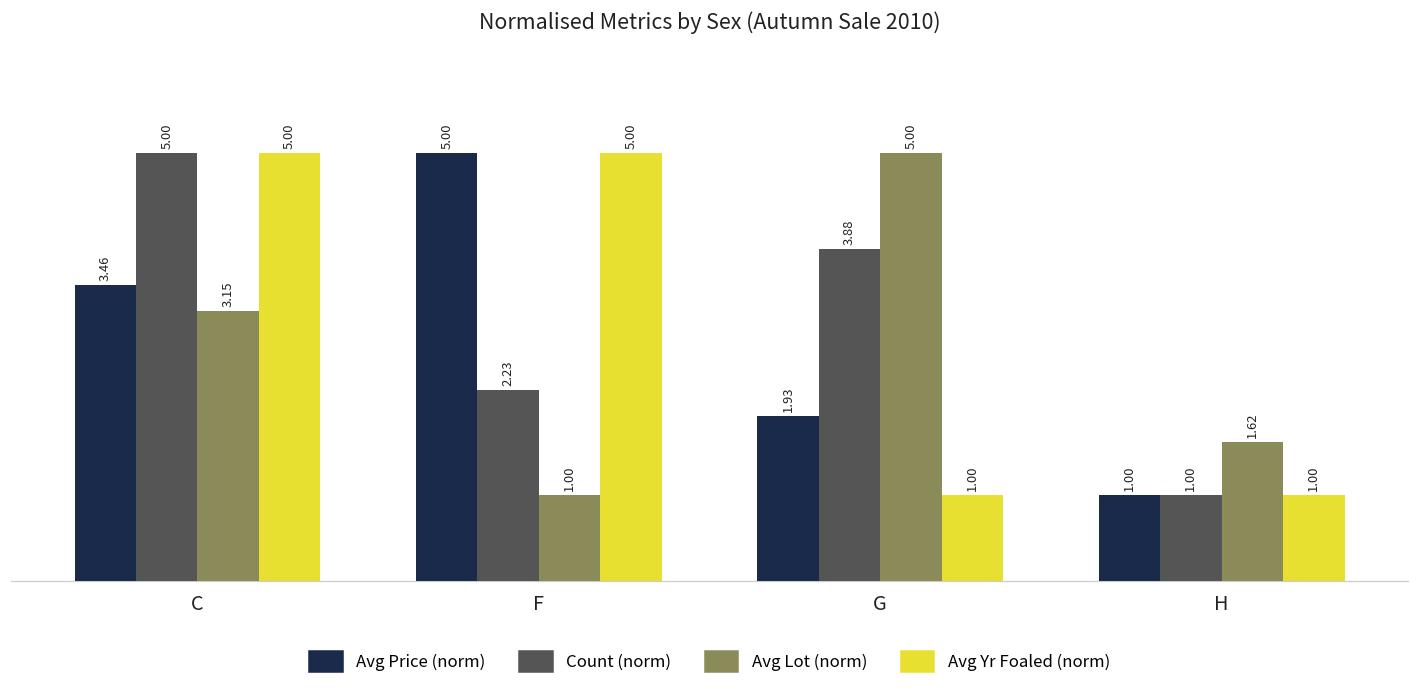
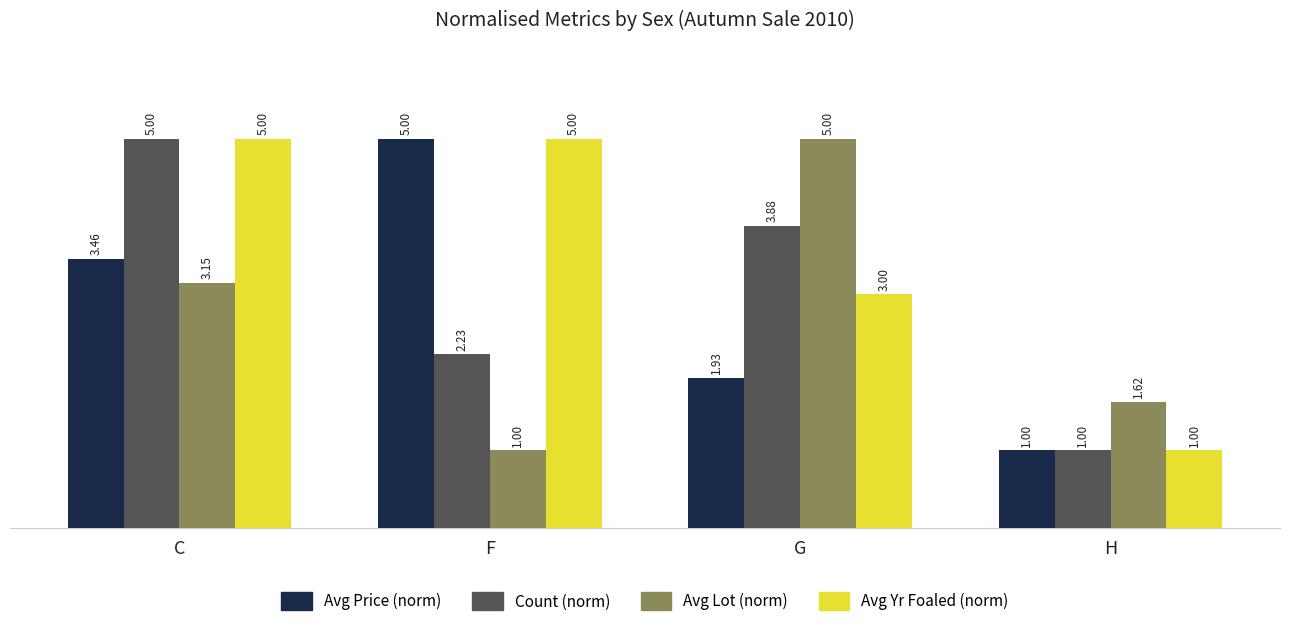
  {
    "Avg Price (norm)": {
      "C": 3.46,
      "F": 5.00,
      "G": 1.93,
      "H": 1.00
    },
    "Count (norm)": {
      "C": 5.00,
      "F": 2.23,
      "G": 3.88,
      "H": 1.00
    },
    "Avg Lot (norm)": {
      "C": 3.15,
      "F": 1.00,
      "G": 5.00,
      "H": 1.62
    },
    "Avg Yr Foaled (norm)": {
      "C": 5.00,
      "F": 5.00,
-     "G": 1.00,
+     "G": 3.00,
      "H": 1.00
    }
  }
